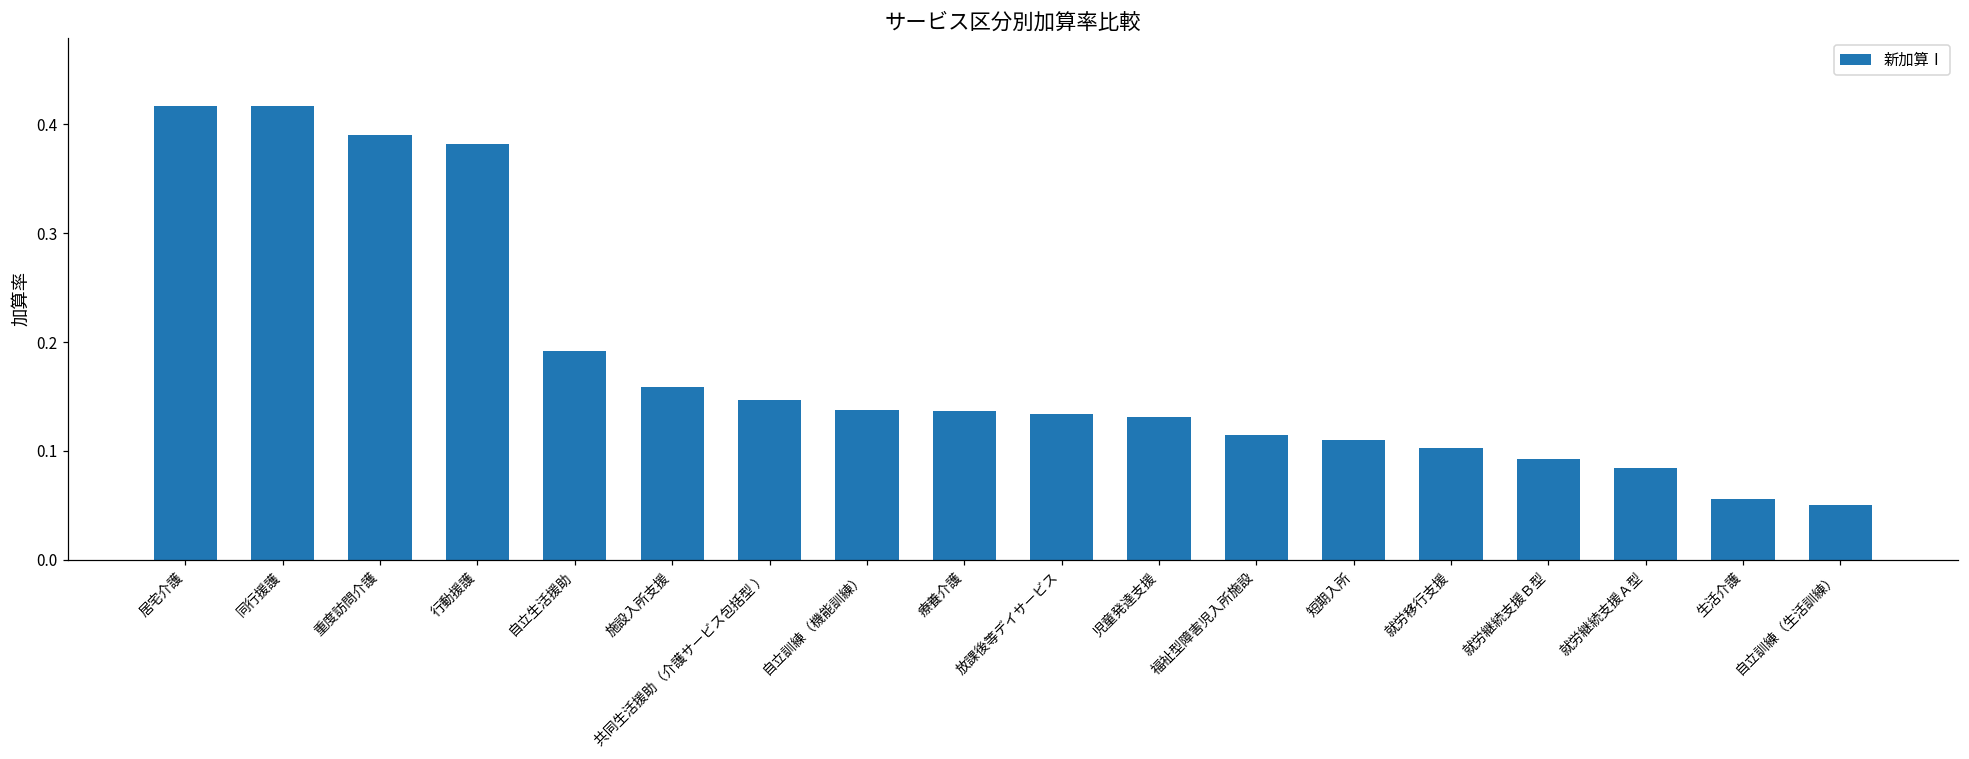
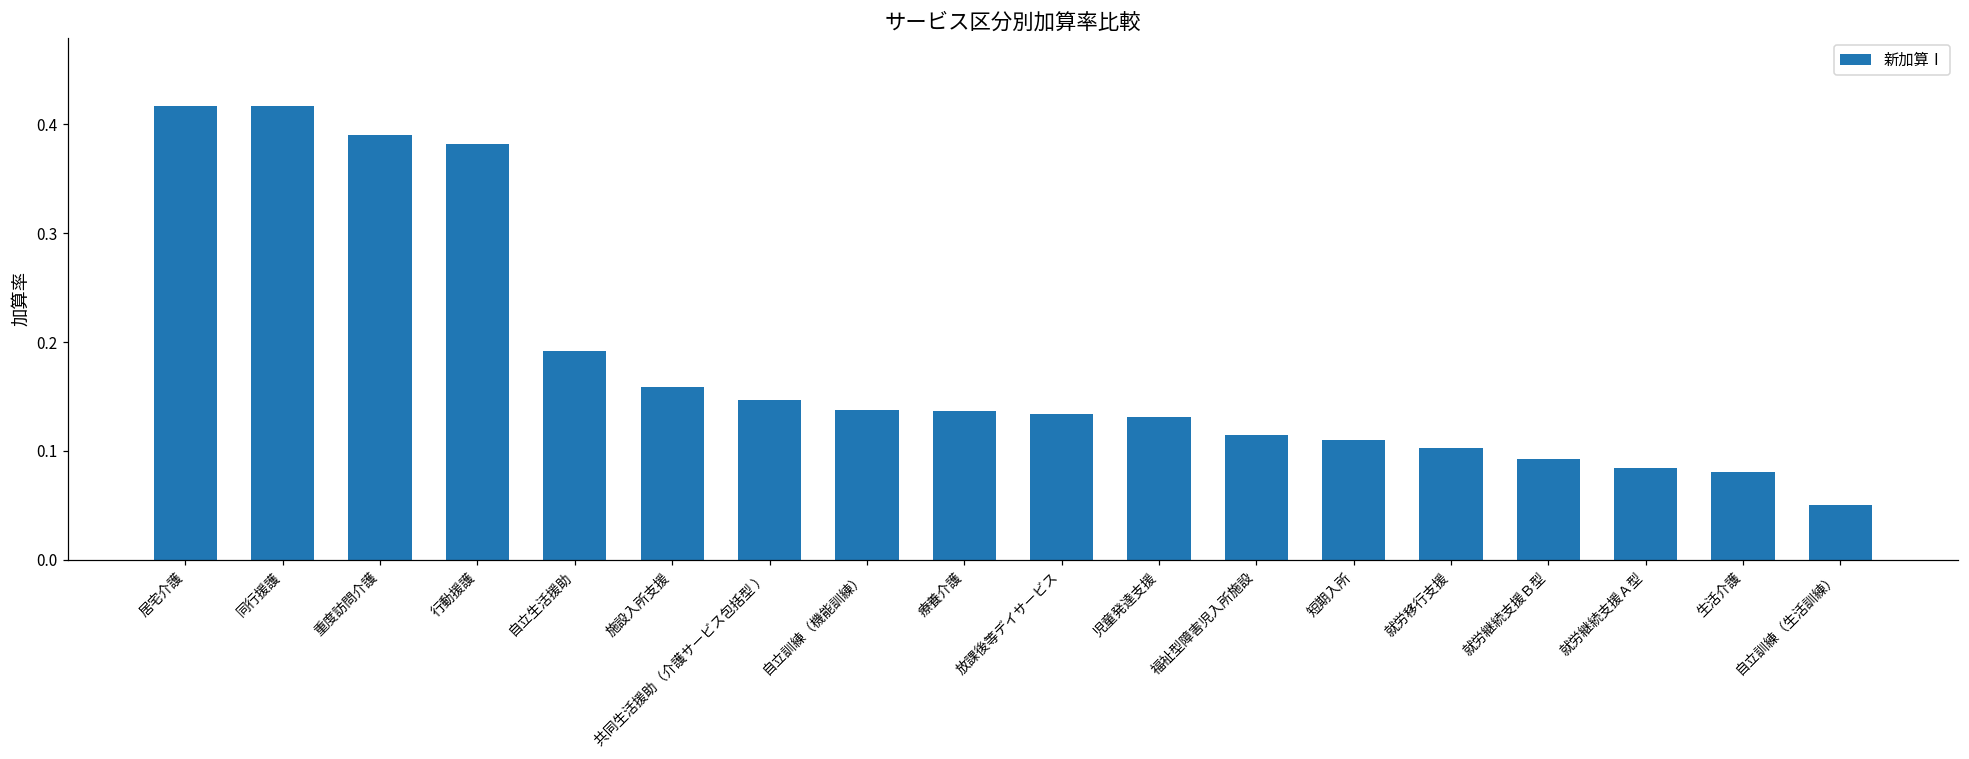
  {
    "居宅介護": 0.42,
    "同行援護": 0.42,
    "重度訪問介護": 0.39,
    "行動援護": 0.38,
    "自立生活援助": 0.19,
    "施設入所支援": 0.16,
    "共同生活援助（介護サービス包括型 ）": 0.15,
    "自立訓練（機能訓練）": 0.14,
    "療養介護": 0.14,
    "放課後等デイサービス": 0.13,
    "児童発達支援": 0.13,
    "福祉型障害児入所施設": 0.12,
    "短期入所": 0.11,
    "就労移行支援": 0.10,
    "就労継続支援Ｂ型": 0.09,
    "就労継続支援Ａ型": 0.08,
-   "生活介護": 0.06,
+   "生活介護": 0.08,
    "自立訓練（生活訓練）": 0.05
  }
